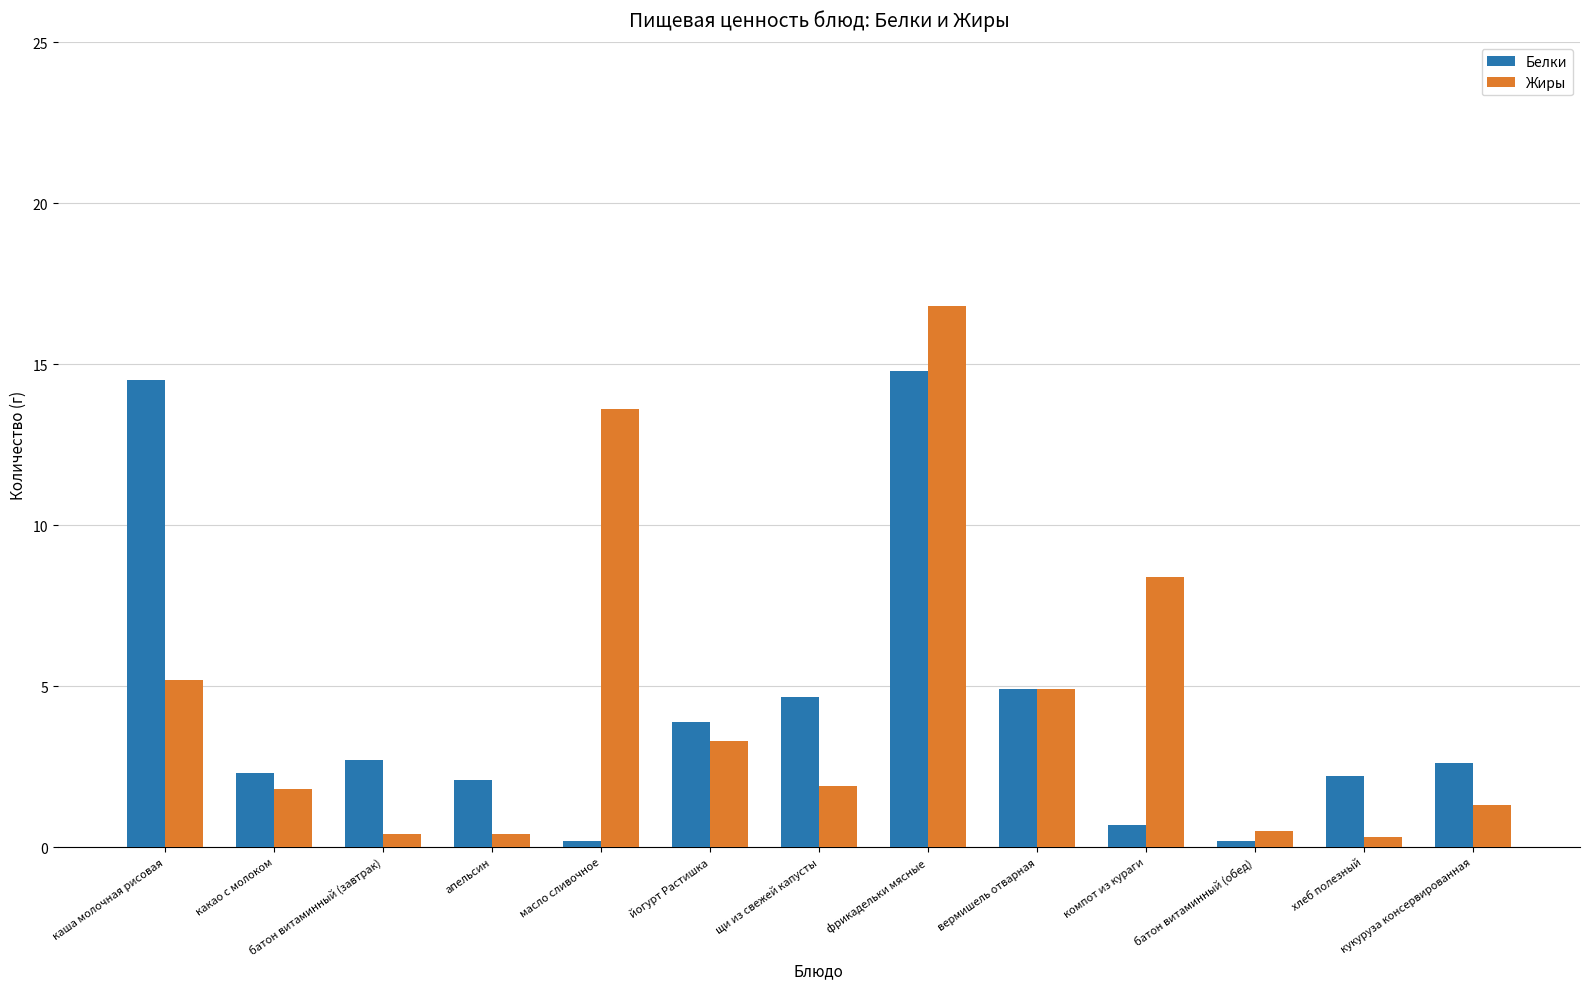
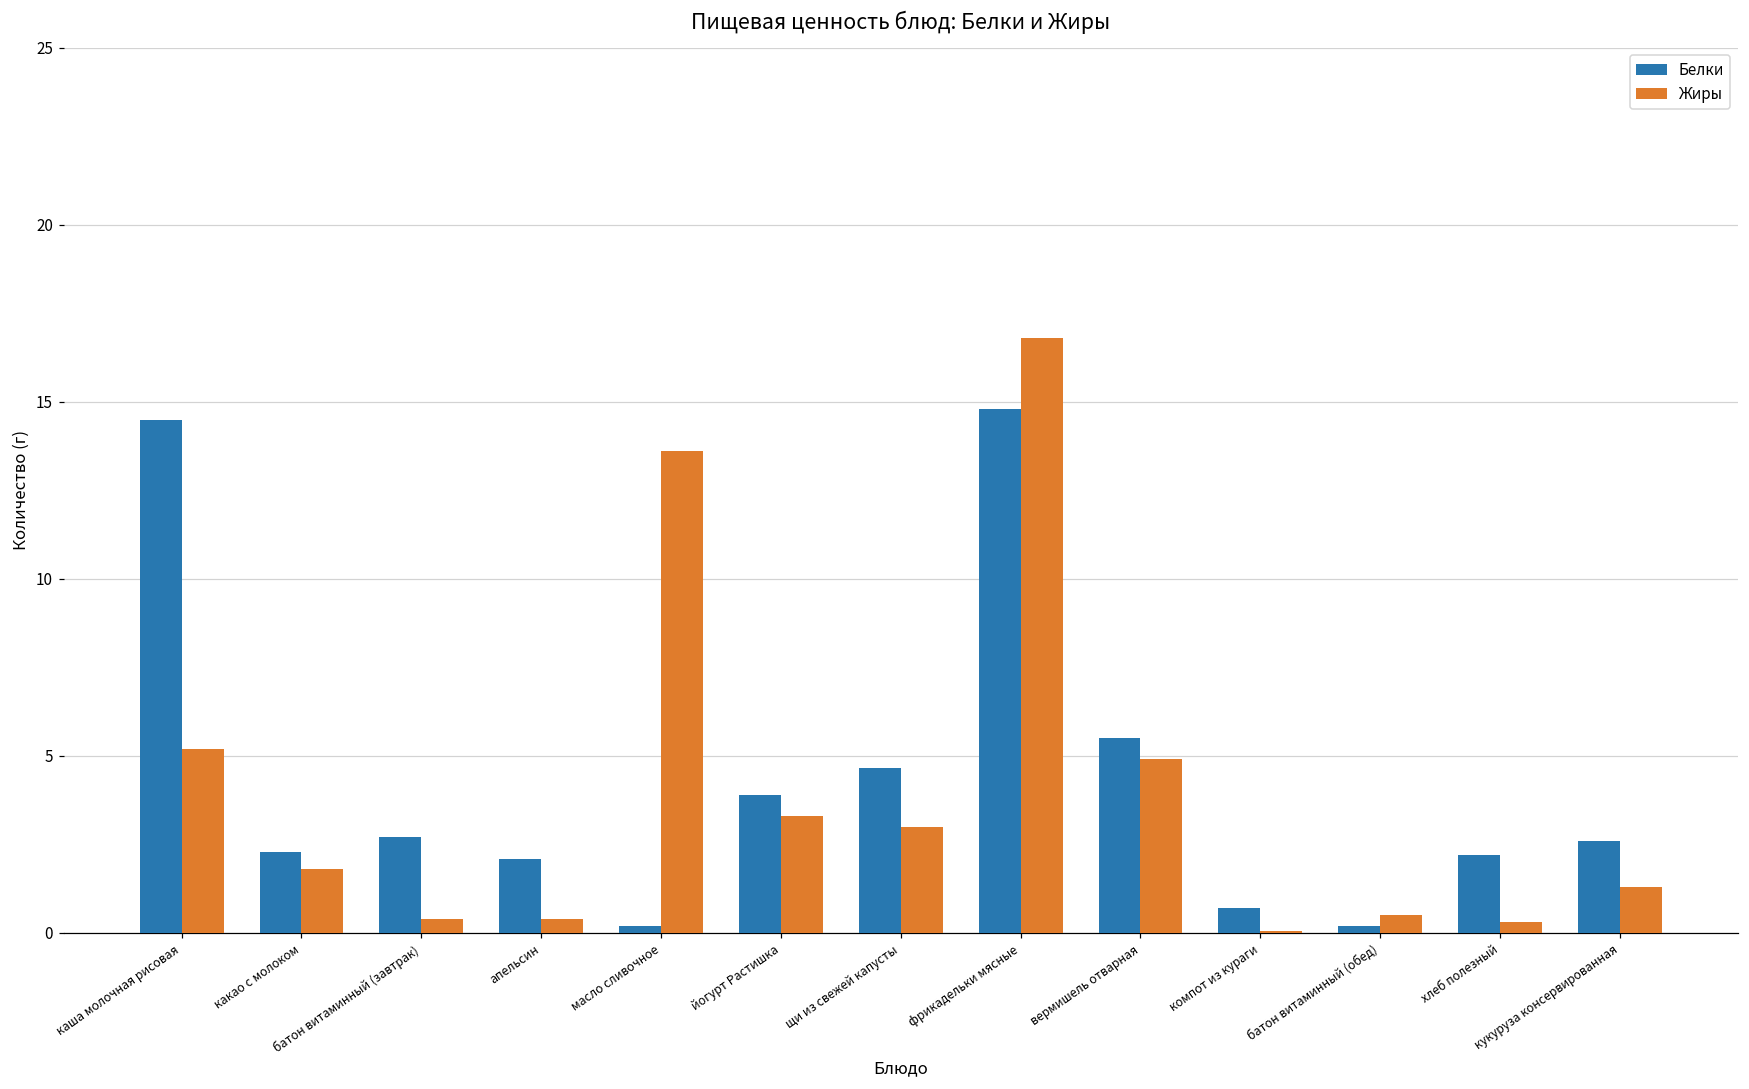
  {
    "Белки": {
      "каша молочная рисовая": 14.5,
      "какао с молоком": 2.3,
      "батон витаминный (завтрак)": 2.7,
      "апельсин": 2.1,
      "масло сливочное": 0.2,
      "йогурт Растишка": 3.9,
      "щи из свежей капусты": 4.7,
      "фрикадельки мясные": 14.8,
-     "вермишель отварная": 4.9,
+     "вермишель отварная": 5.5,
      "компот из кураги": 0.7,
      "батон витаминный (обед)": 0.2,
      "хлеб полезный": 2.2,
      "кукуруза консервированная": 2.6
    },
    "Жиры": {
      "каша молочная рисовая": 5.2,
      "какао с молоком": 1.8,
      "батон витаминный (завтрак)": 0.4,
      "апельсин": 0.4,
      "масло сливочное": 13.6,
      "йогурт Растишка": 3.3,
-     "щи из свежей капусты": 1.9,
+     "щи из свежей капусты": 3.0,
      "фрикадельки мясные": 16.8,
      "вермишель отварная": 4.9,
-     "компот из кураги": 8.4,
+     "компот из кураги": 0.1,
      "батон витаминный (обед)": 0.5,
      "хлеб полезный": 0.3,
      "кукуруза консервированная": 1.3
    }
  }
